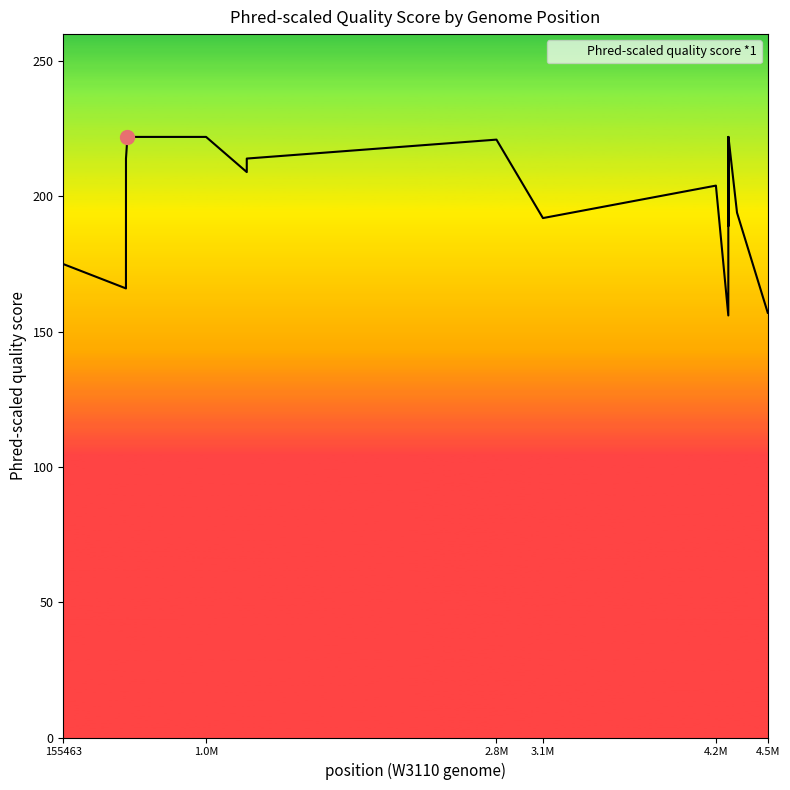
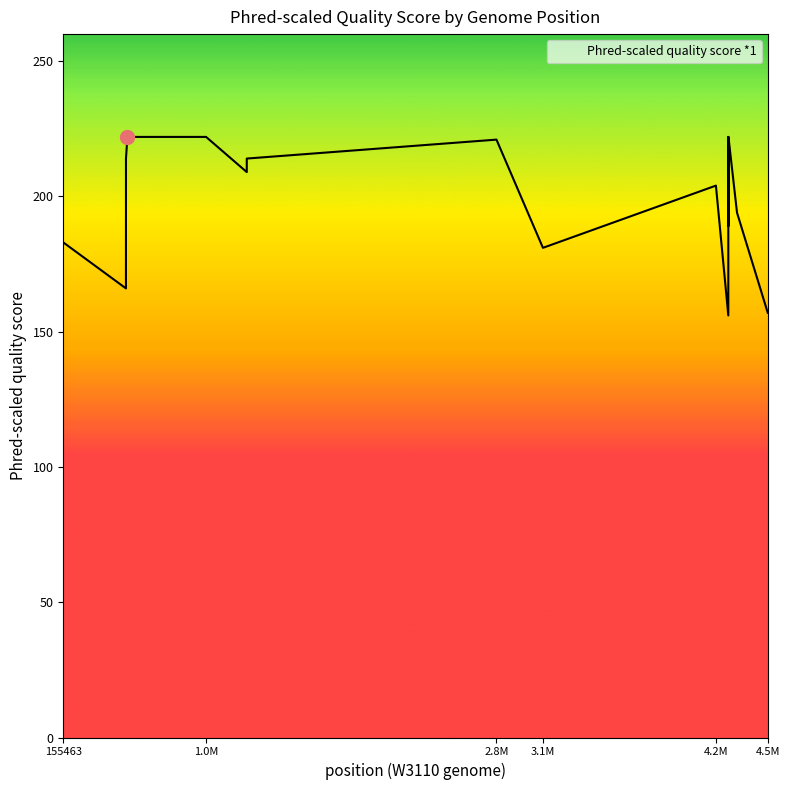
  {
    "Phred-scaled quality score *1": {
-     "155463": 175,
+     "155463": 183,
      "1.0M": 222,
      "2.8M": 221,
-     "3.1M": 192,
+     "3.1M": 181,
      "4.2M": 204,
      "4.5M": 157
    }
  }
